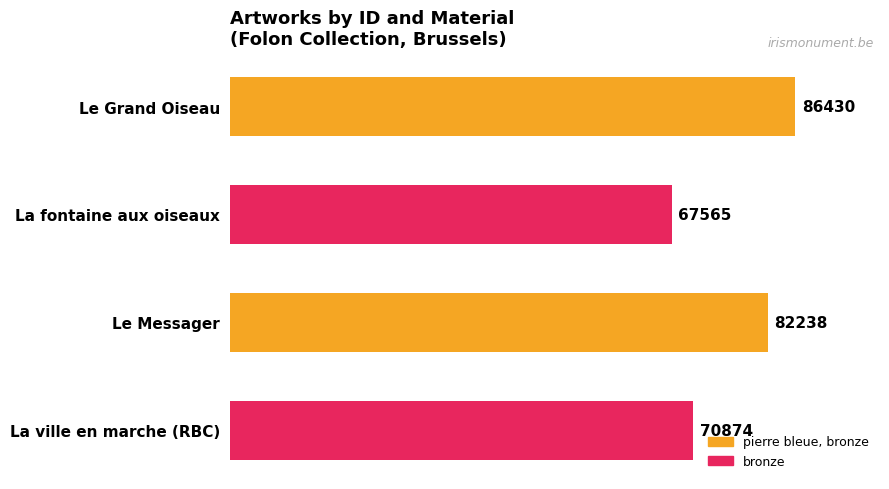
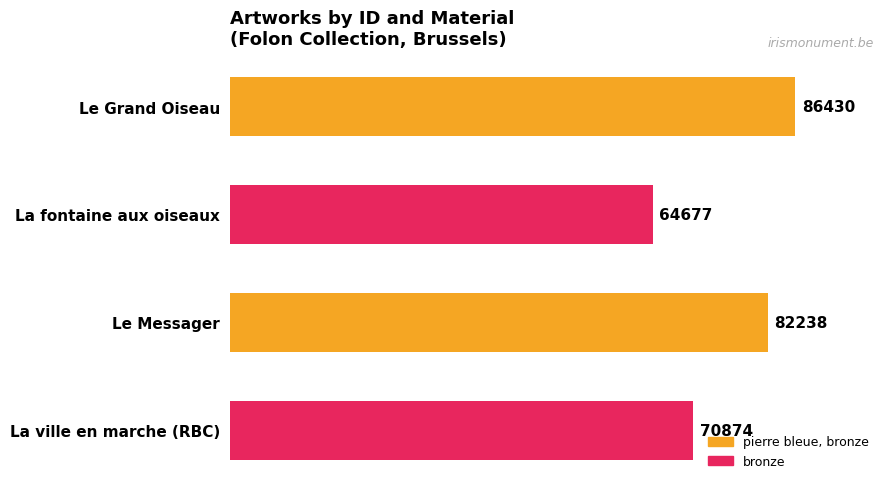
  {
    "Le Grand Oiseau": 86430,
-   "La fontaine aux oiseaux": 67565,
+   "La fontaine aux oiseaux": 64677,
    "Le Messager": 82238,
    "La ville en marche (RBC)": 70874
  }
